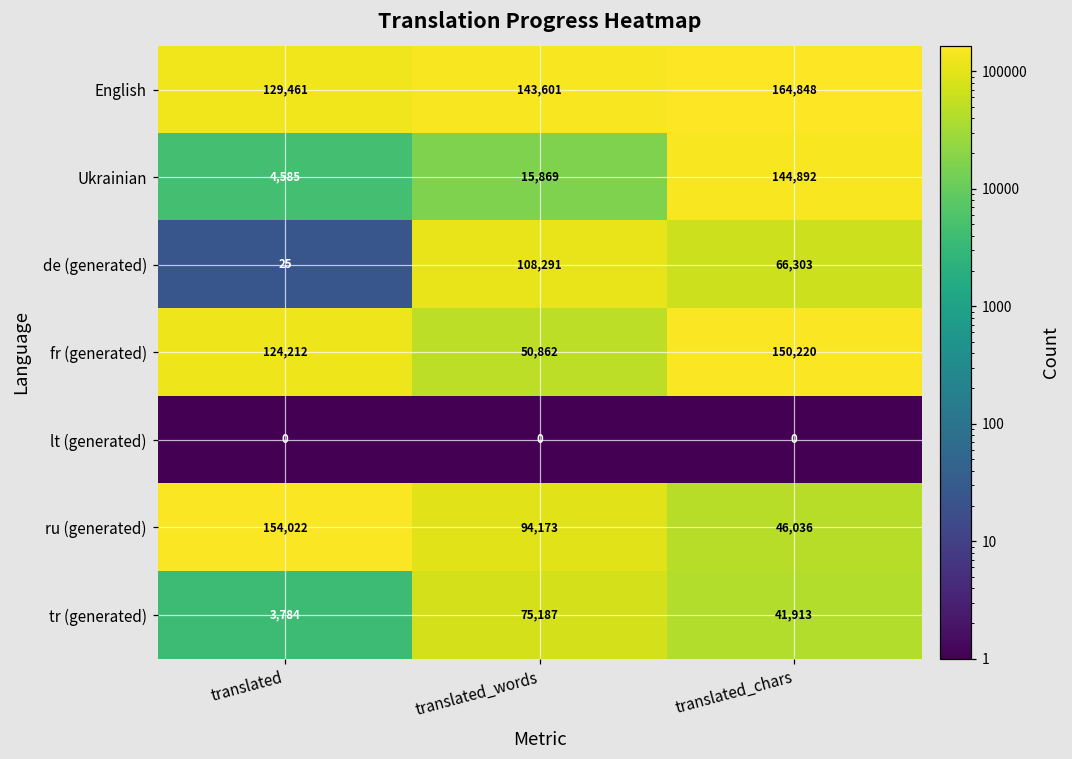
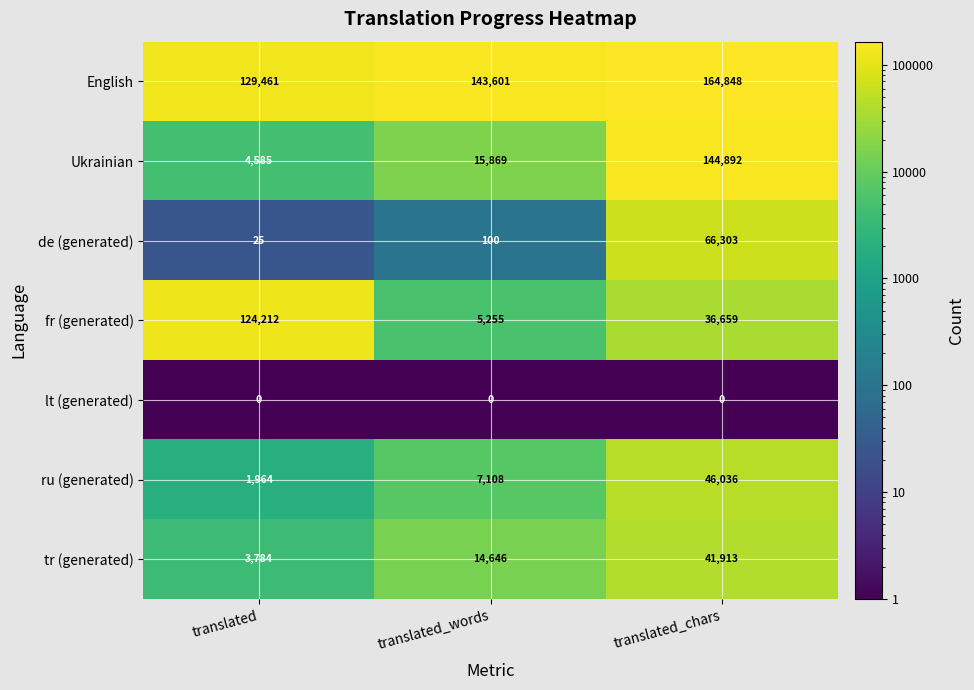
  {
    "English": {
      "translated": "129,461",
      "translated_words": "143,601",
      "translated_chars": "164,848"
    },
    "Ukrainian": {
      "translated": "4,585",
      "translated_words": "15,869",
      "translated_chars": "144,892"
    },
    "de (generated)": {
      "translated": "25",
-     "translated_words": "108,291",
+     "translated_words": "100",
      "translated_chars": "66,303"
    },
    "fr (generated)": {
      "translated": "124,212",
-     "translated_words": "50,862",
-     "translated_chars": "150,220"
+     "translated_words": "5,255",
+     "translated_chars": "36,659"
    },
    "lt (generated)": {
      "translated": "0",
      "translated_words": "0",
      "translated_chars": "0"
    },
    "ru (generated)": {
-     "translated": "154,022",
-     "translated_words": "94,173",
+     "translated": "1,964",
+     "translated_words": "7,108",
      "translated_chars": "46,036"
    },
    "tr (generated)": {
      "translated": "3,784",
-     "translated_words": "75,187",
+     "translated_words": "14,646",
      "translated_chars": "41,913"
    }
  }
